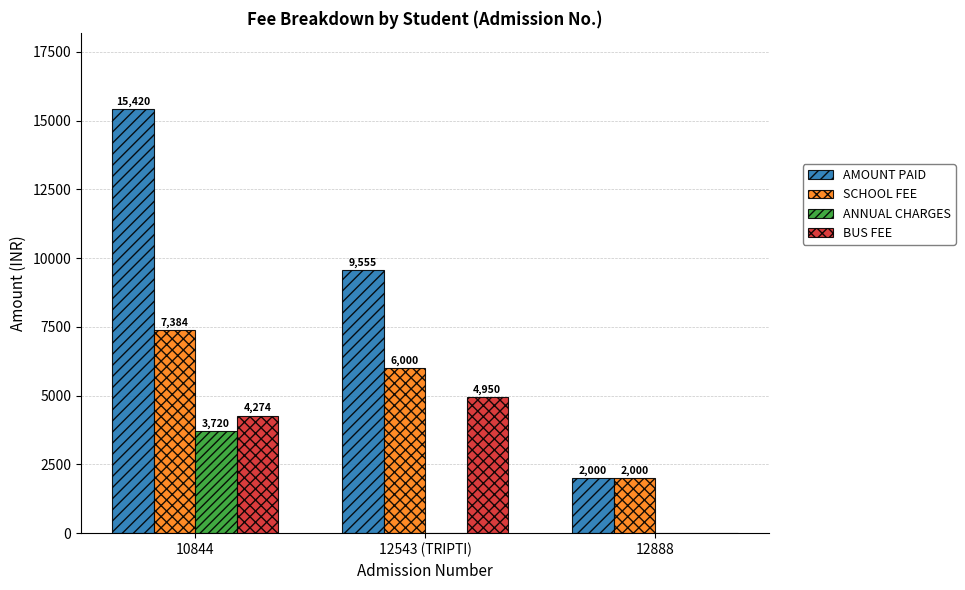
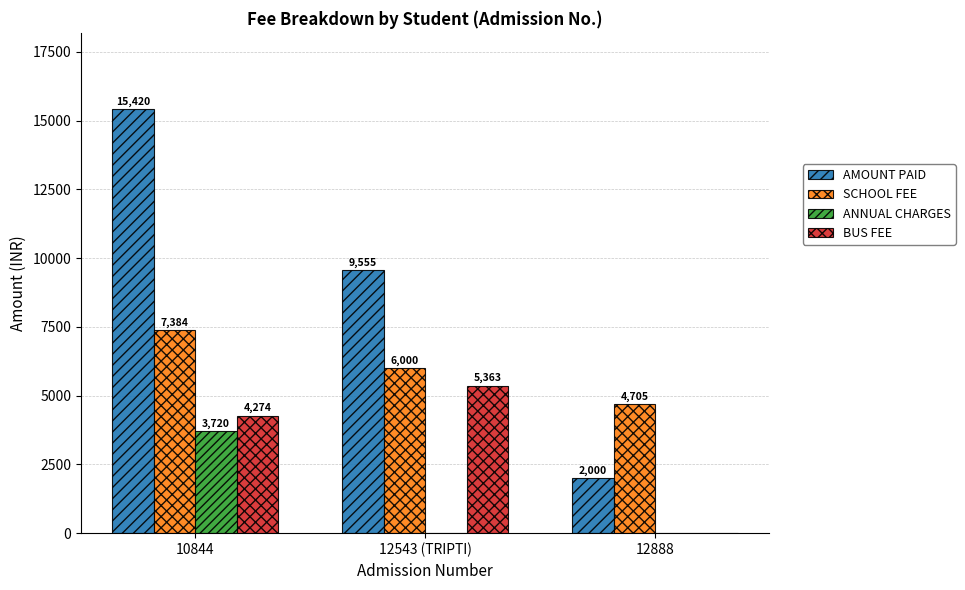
  {
    "AMOUNT PAID": {
      "10844": "15,420",
      "12543 (TRIPTI)": "9,555",
      "12888": "2,000"
    },
    "SCHOOL FEE": {
      "10844": "7,384",
      "12543 (TRIPTI)": "6,000",
-     "12888": "2,000"
+     "12888": "4,705"
    },
    "ANNUAL CHARGES": {
      "10844": "3,720"
    },
    "BUS FEE": {
      "10844": "4,274",
-     "12543 (TRIPTI)": "4,950"
+     "12543 (TRIPTI)": "5,363"
    }
  }
